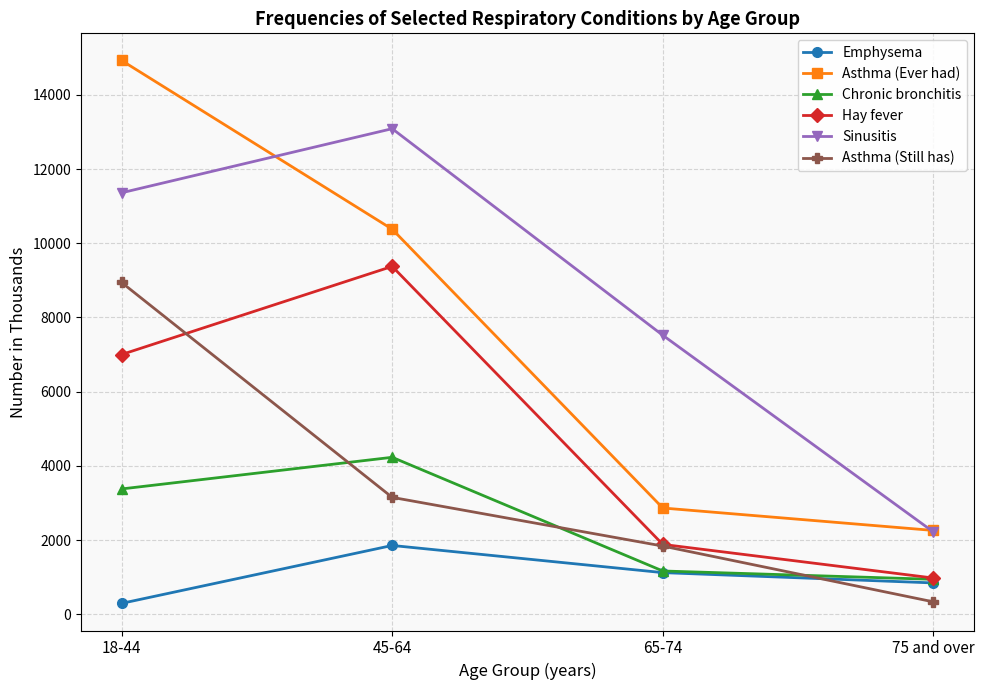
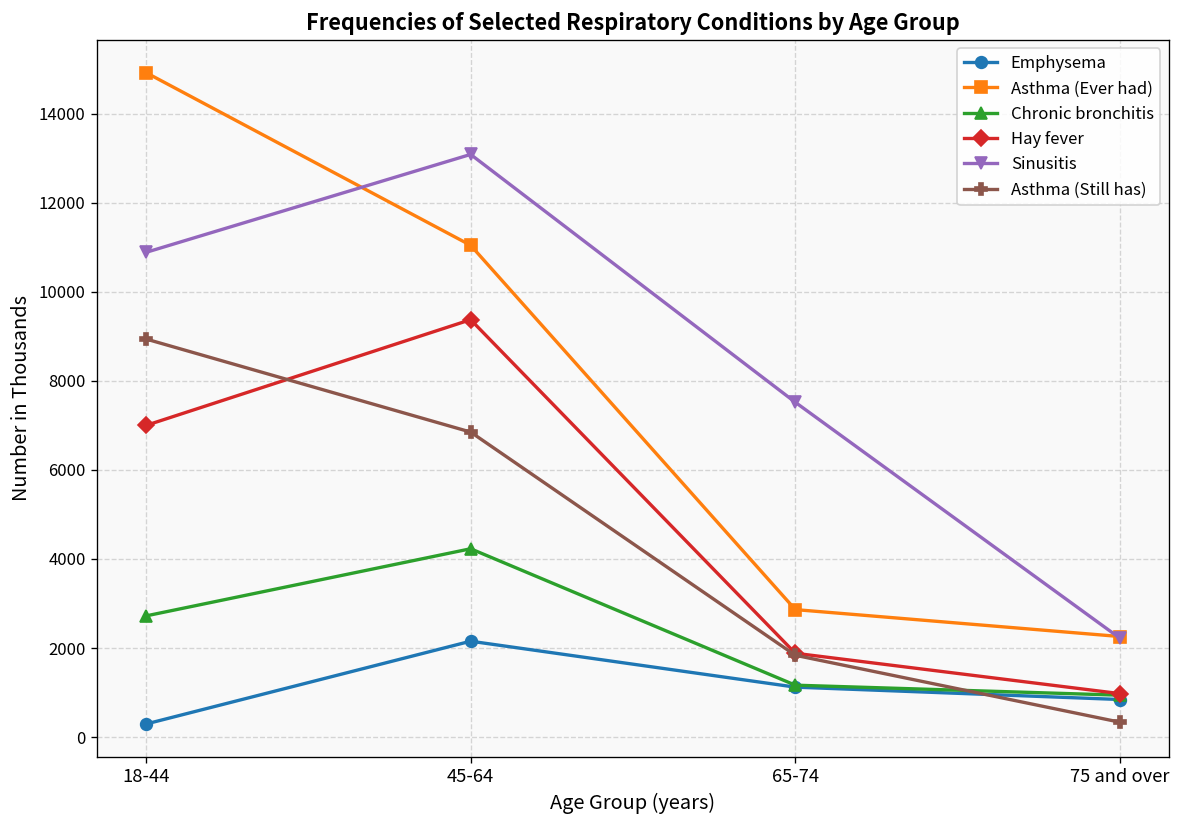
  {
    "Emphysema": {
      "18-44": 300,
-     "45-64": 1900,
+     "45-64": 2200,
      "75 and over": 800
    },
    "Asthma (Ever had)": {
      "18-44": 14900,
-     "45-64": 10400,
+     "45-64": 11000,
      "65-74": 2900
    },
    "Chronic bronchitis": {
-     "18-44": 3400,
+     "18-44": 2700,
      "45-64": 4200
    },
    "Hay fever": {
      "18-44": 7000,
      "45-64": 9400
    },
    "Sinusitis": {
-     "18-44": 11400,
+     "18-44": 10900,
      "45-64": 13100,
      "65-74": 7500
    },
    "Asthma (Still has)": {
      "18-44": 8900,
-     "45-64": 3200,
+     "45-64": 6900,
      "75 and over": 300
    }
  }
